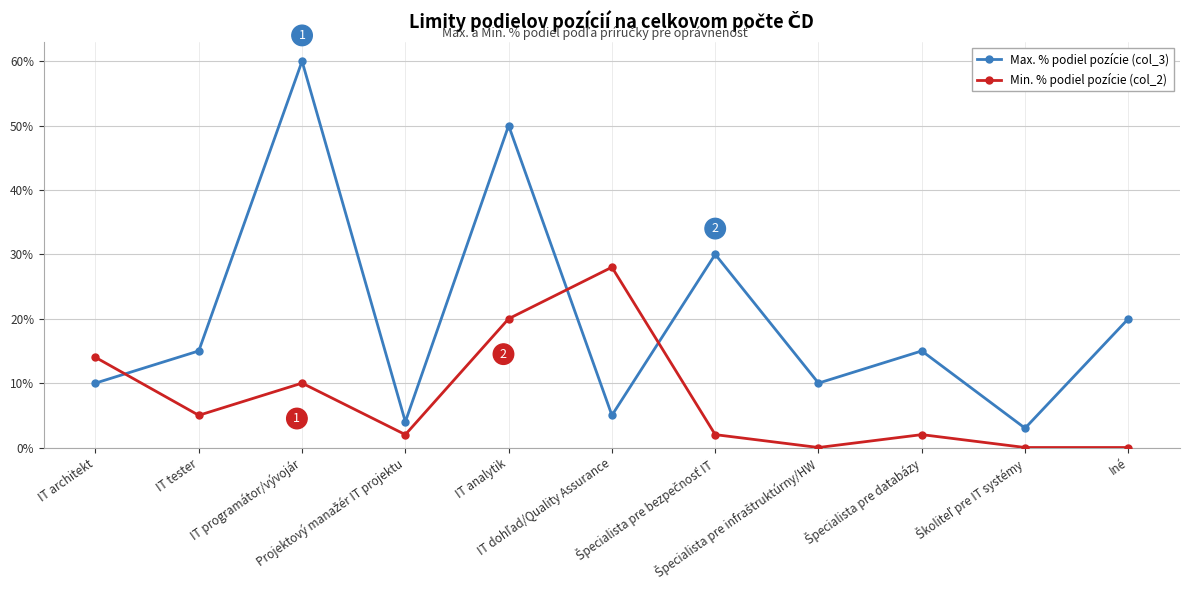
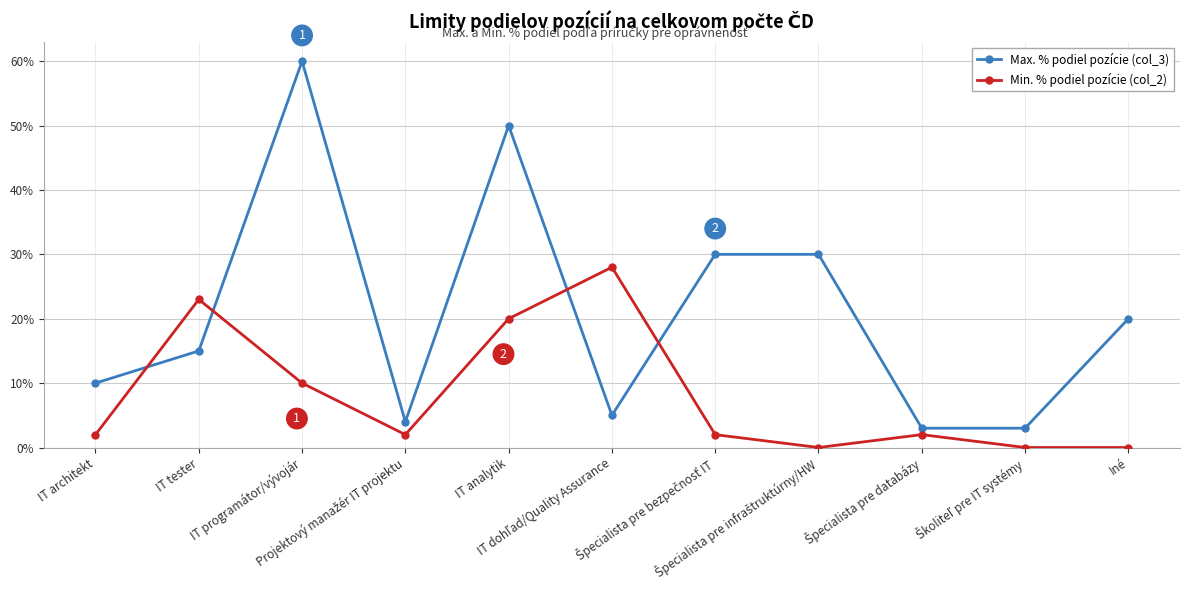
  {
    "Max. % podiel pozície (col_3)": {
      "IT architekt": "10%",
      "IT tester": "15%",
      "Projektový manažér IT projektu": "4%",
      "IT analytik": "50%",
      "IT dohľad/Quality Assurance": "5%",
-     "Špecialista pre infraštruktúrny/HW": "10%",
-     "Špecialista pre databázy": "15%",
+     "Špecialista pre infraštruktúrny/HW": "30%",
+     "Špecialista pre databázy": "3%",
      "Školiteľ pre IT systémy": "3%",
      "Iné": "20%"
    },
    "Min. % podiel pozície (col_2)": {
-     "IT architekt": "14%",
-     "IT tester": "5%",
+     "IT architekt": "2%",
+     "IT tester": "23%",
      "IT programátor/vývojár": "10%",
      "Projektový manažér IT projektu": "2%",
      "IT analytik": "20%",
      "IT dohľad/Quality Assurance": "28%",
      "Špecialista pre bezpečnosť IT": "2%",
      "Špecialista pre infraštruktúrny/HW": "0%",
      "Špecialista pre databázy": "2%",
      "Školiteľ pre IT systémy": "0%",
      "Iné": "0%"
    }
  }
